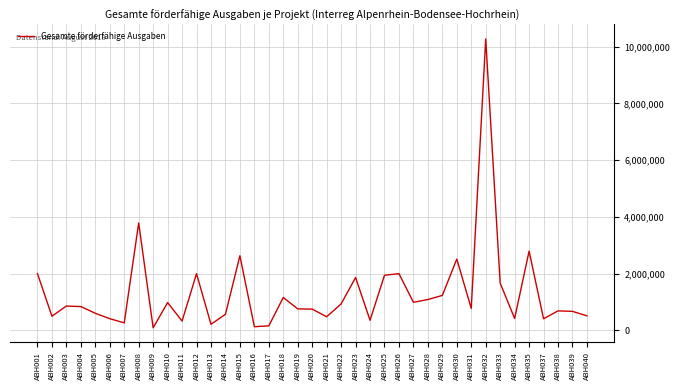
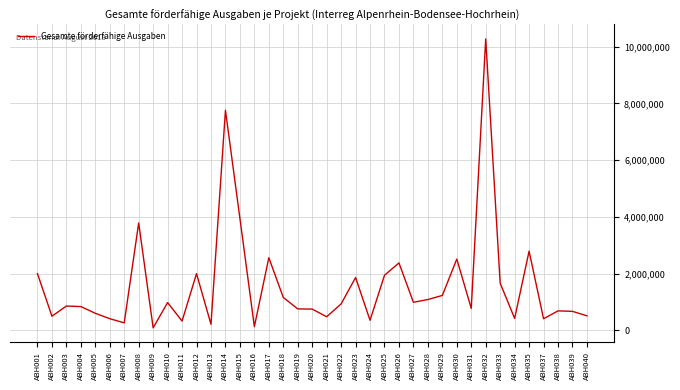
  {
    "ABH001": "2,000,000",
    "ABH002": "500,000",
    "ABH003": "900,000",
    "ABH004": "800,000",
    "ABH005": "600,000",
    "ABH006": "400,000",
    "ABH007": "300,000",
    "ABH008": "3,800,000",
    "ABH009": "100,000",
    "ABH010": "1,000,000",
    "ABH011": "300,000",
    "ABH012": "2,000,000",
    "ABH013": "200,000",
-   "ABH014": "600,000",
-   "ABH015": "2,600,000",
+   "ABH014": "7,800,000",
+   "ABH015": "3,900,000",
    "ABH016": "100,000",
-   "ABH017": "200,000",
+   "ABH017": "2,600,000",
    "ABH018": "1,200,000",
    "ABH019": "800,000",
    "ABH020": "800,000",
    "ABH021": "500,000",
    "ABH022": "900,000",
    "ABH023": "1,900,000",
    "ABH024": "400,000",
    "ABH025": "1,900,000",
-   "ABH026": "2,000,000",
+   "ABH026": "2,400,000",
    "ABH027": "1,000,000",
    "ABH028": "1,100,000",
    "ABH029": "1,200,000",
    "ABH030": "2,500,000",
    "ABH031": "800,000",
    "ABH032": "10,300,000",
    "ABH033": "1,700,000",
    "ABH034": "400,000",
    "ABH035": "2,800,000",
    "ABH037": "400,000",
    "ABH038": "700,000",
    "ABH039": "700,000",
    "ABH040": "500,000"
  }
